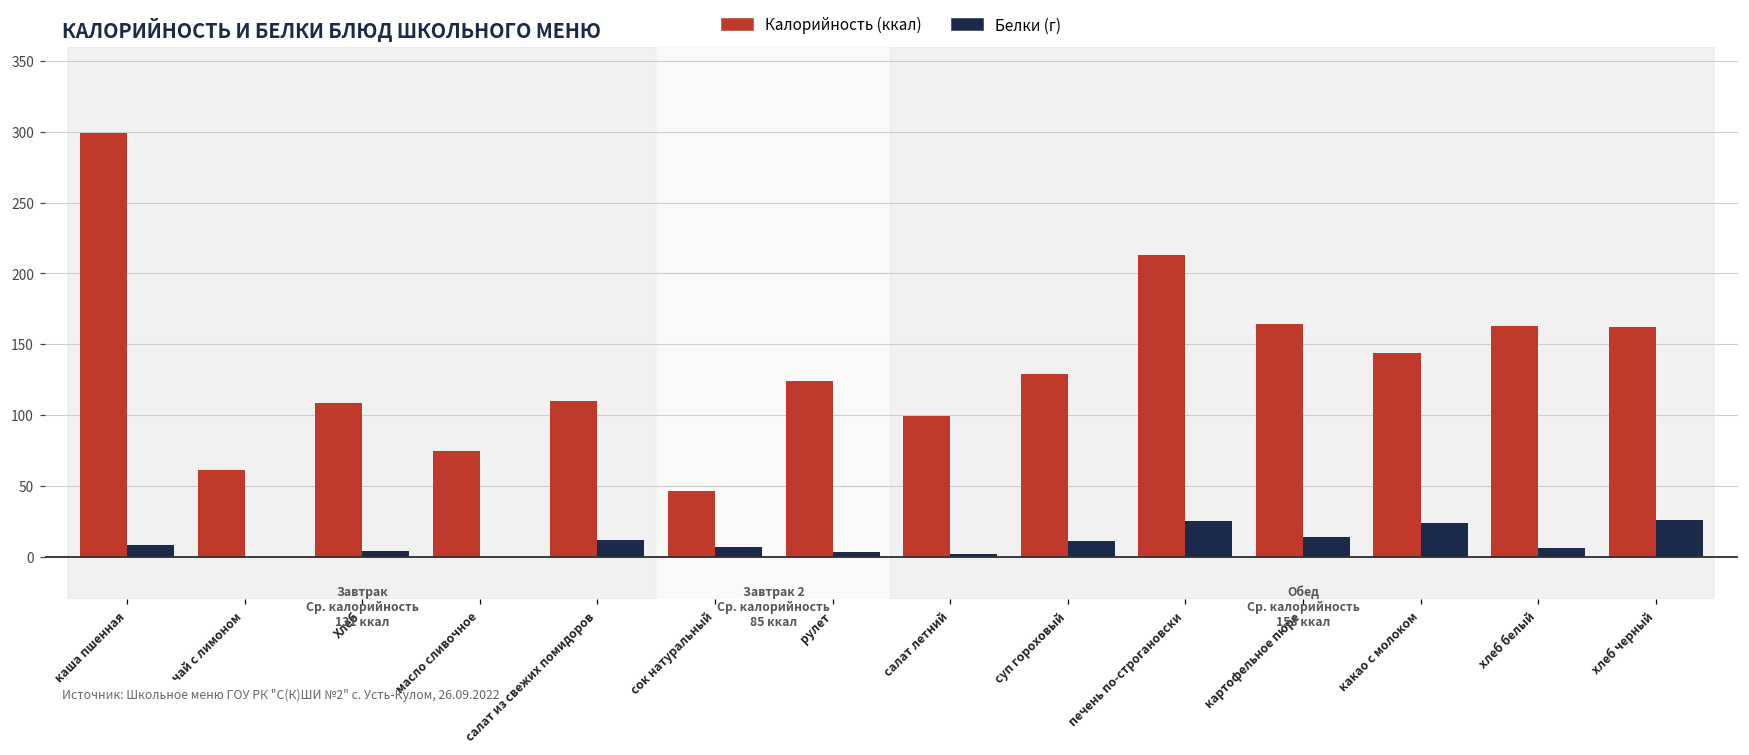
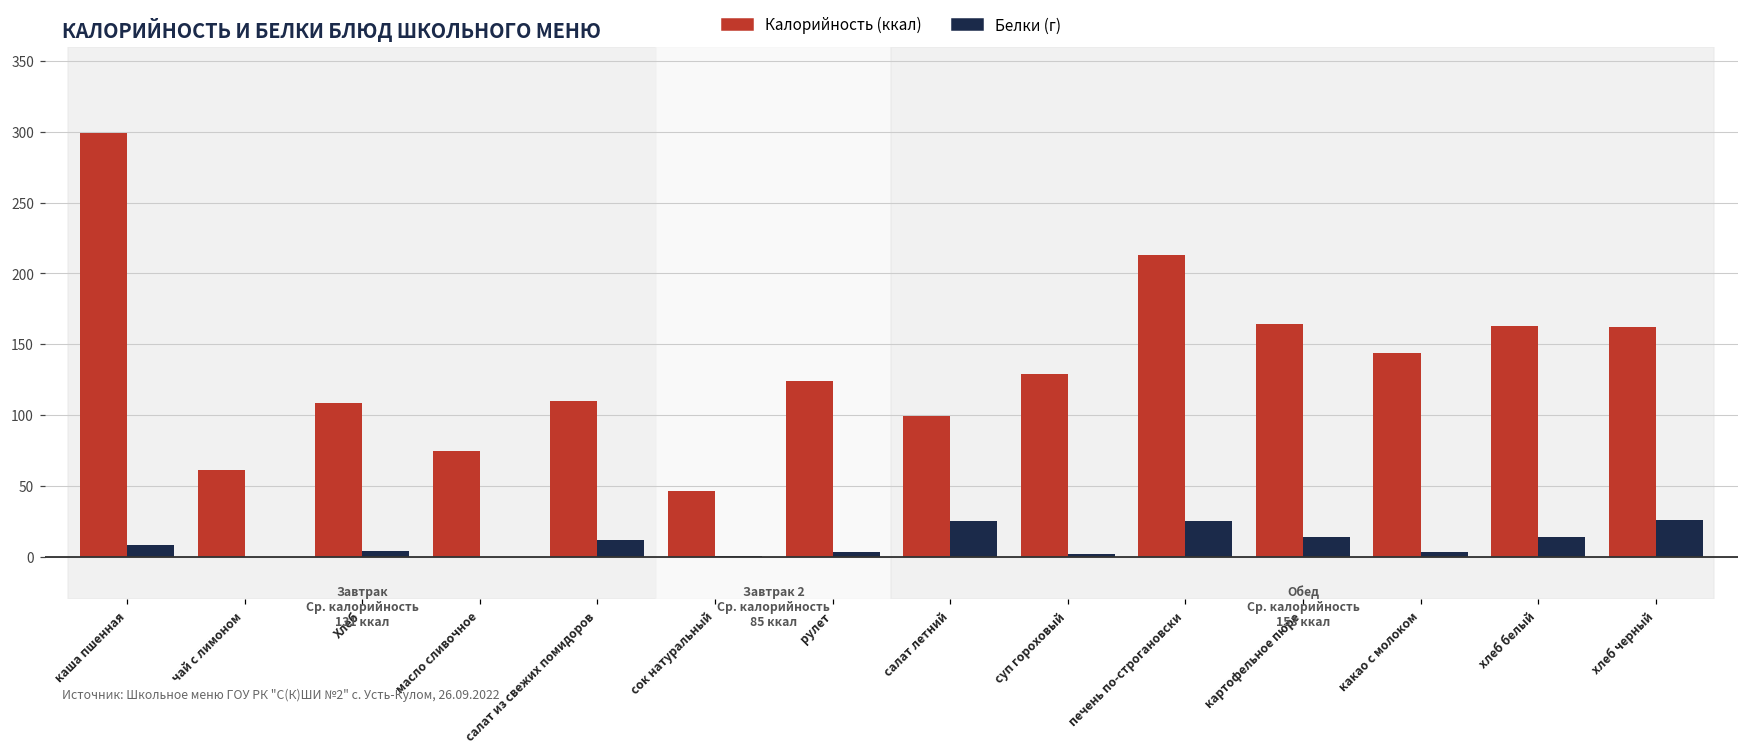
  {
    "Белки (г)": {
      "каша пшенная": 8,
      "чай с лимоном": 0,
      "Хлеб": 4,
      "салат из свежих помидоров": 12,
-     "сок натуральный": 7,
+     "сок натуральный": 1,
      "рулет": 3,
-     "салат летний": 2,
-     "суп гороховый": 11,
+     "салат летний": 25,
+     "суп гороховый": 2,
      "печень по-строгановски": 25,
      "картофельное пюре": 14,
-     "какао с молоком": 24,
-     "хлеб белый": 6,
+     "какао с молоком": 3,
+     "хлеб белый": 14,
      "хлеб черный": 26
    }
  }
